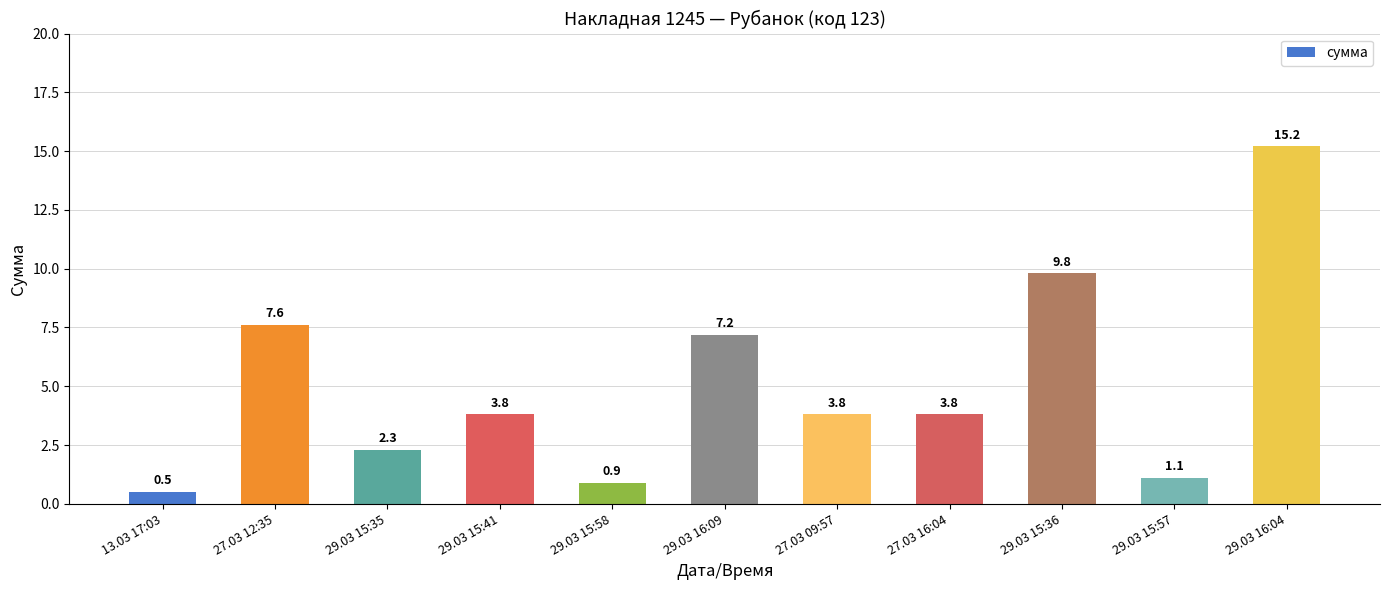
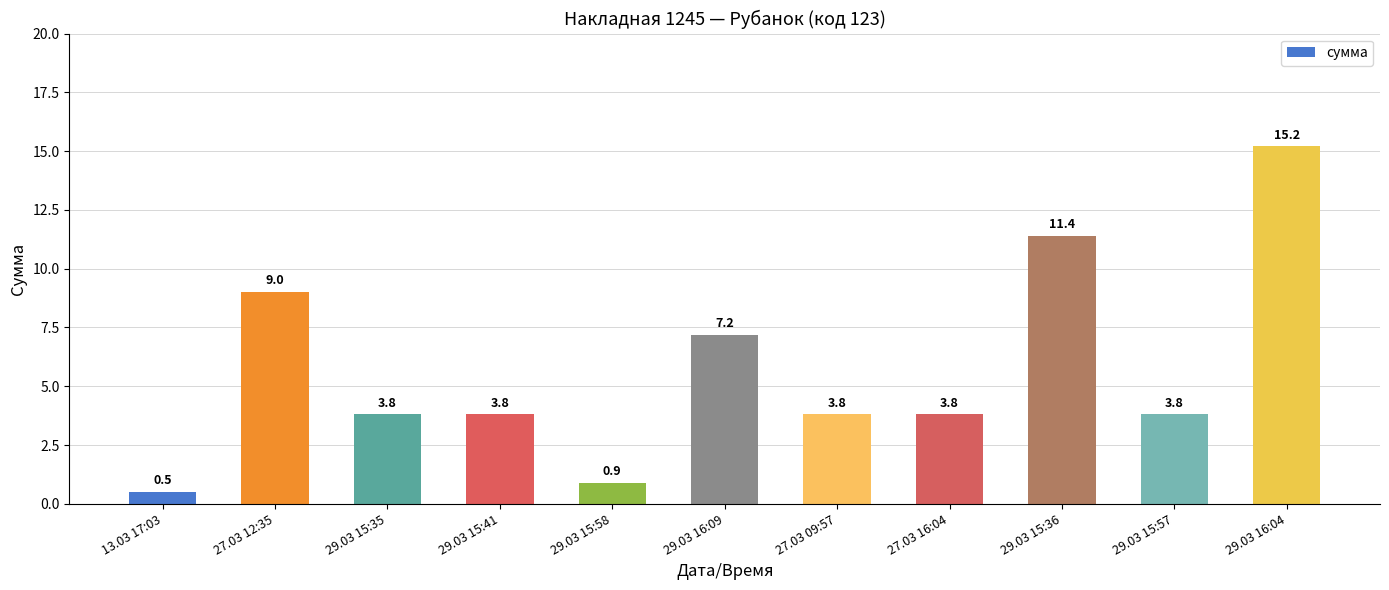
  {
    "13.03 17:03": 0.5,
-   "27.03 12:35": 7.6,
-   "29.03 15:35": 2.3,
+   "27.03 12:35": 9.0,
+   "29.03 15:35": 3.8,
    "29.03 15:41": 3.8,
    "29.03 15:58": 0.9,
    "29.03 16:09": 7.2,
    "27.03 09:57": 3.8,
    "27.03 16:04": 3.8,
-   "29.03 15:36": 9.8,
-   "29.03 15:57": 1.1,
+   "29.03 15:36": 11.4,
+   "29.03 15:57": 3.8,
    "29.03 16:04": 15.2
  }
